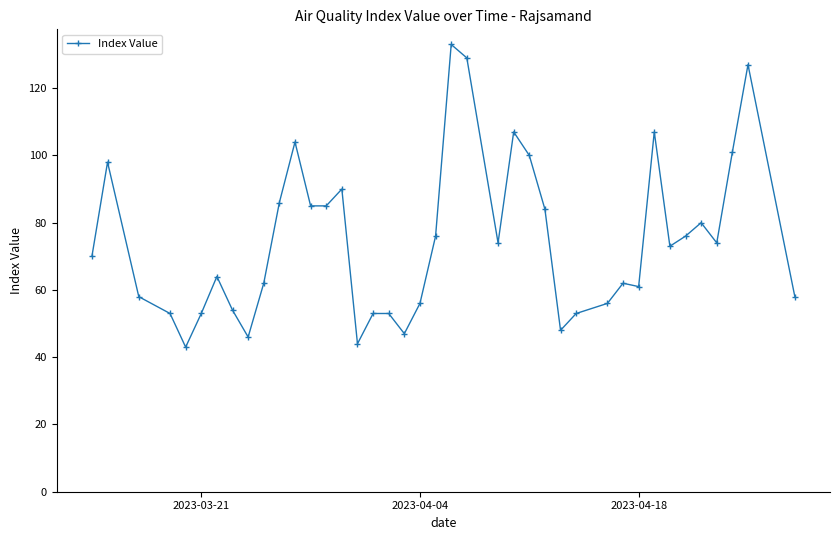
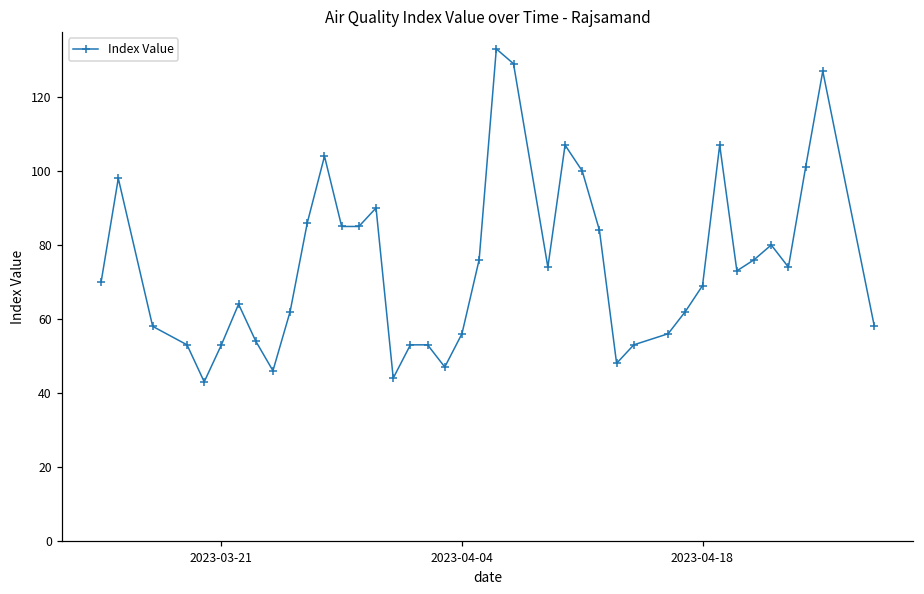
  {
    "2023-03-21": 53,
    "2023-04-04": 56,
-   "2023-04-18": 61
+   "2023-04-18": 69
  }
